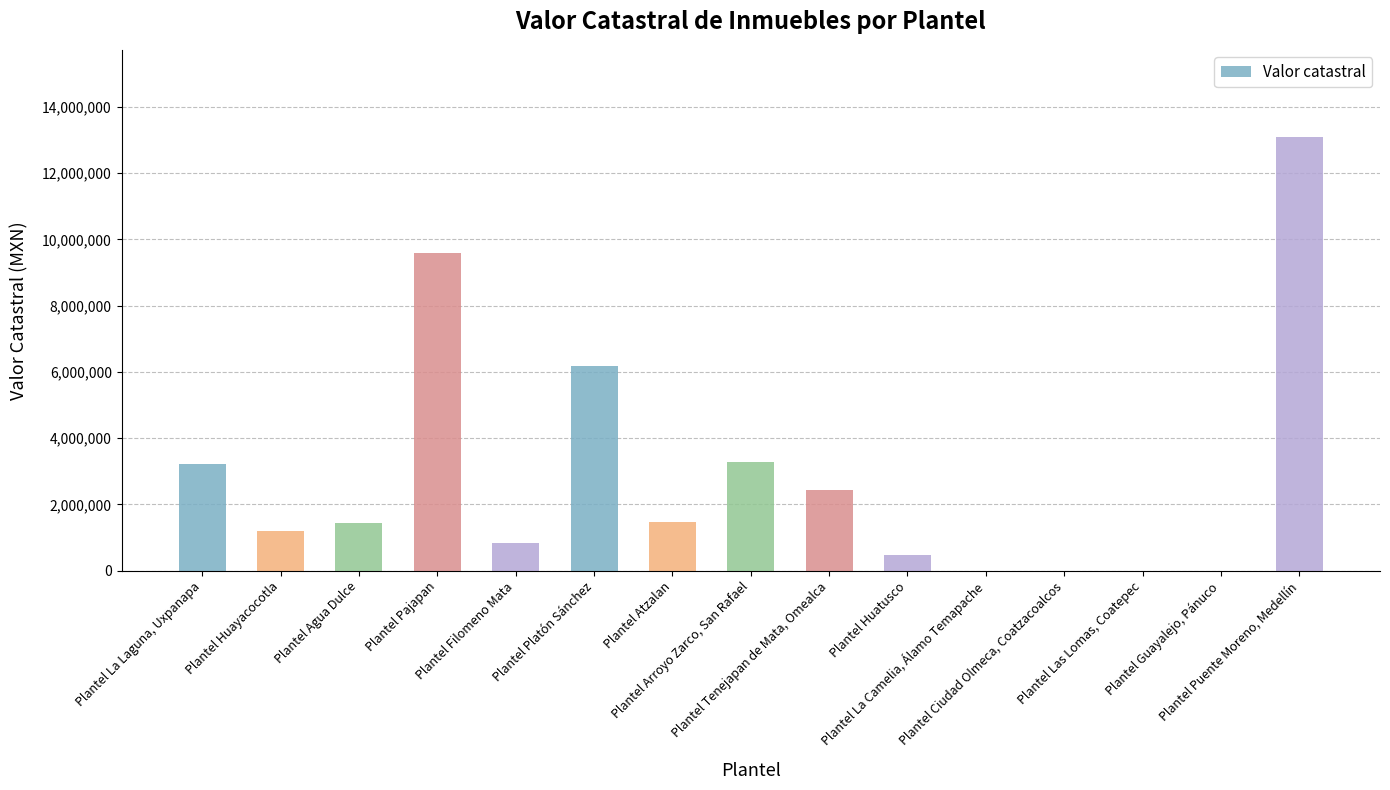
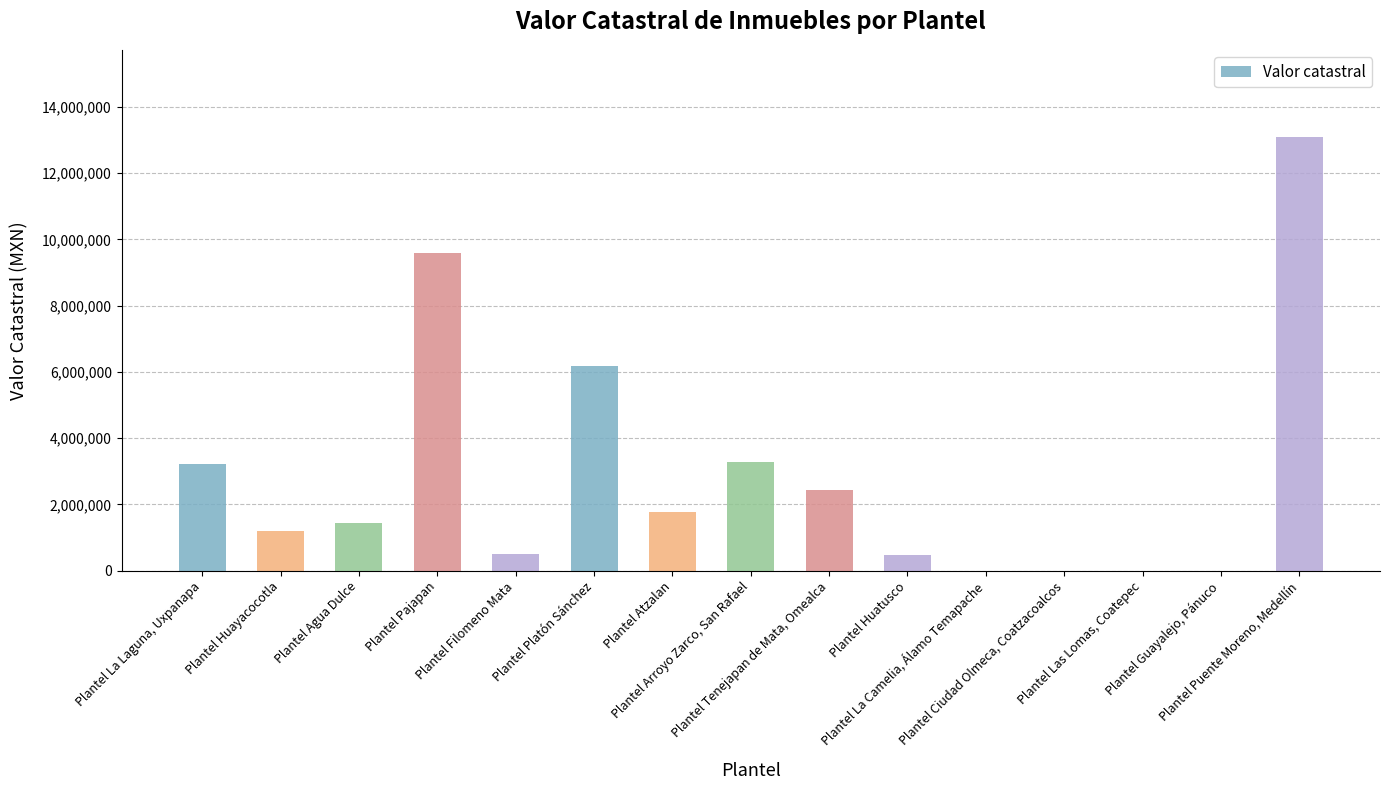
  {
    "Plantel La Laguna, Uxpanapa": "3,200,000",
    "Plantel Huayacocotla": "1,200,000",
    "Plantel Agua Dulce": "1,400,000",
    "Plantel Pajapan": "9,600,000",
-   "Plantel Filomeno Mata": "800,000",
+   "Plantel Filomeno Mata": "500,000",
    "Plantel Platón Sánchez": "6,200,000",
-   "Plantel Atzalan": "1,500,000",
+   "Plantel Atzalan": "1,800,000",
    "Plantel Arroyo Zarco, San Rafael": "3,300,000",
    "Plantel Tenejapan de Mata, Omealca": "2,400,000",
    "Plantel Huatusco": "500,000",
    "Plantel La Camelia, Álamo Temapache": "0",
    "Plantel Ciudad Olmeca, Coatzacoalcos": "0",
    "Plantel Las Lomas, Coatepec": "0",
    "Plantel Guayalejo, Pánuco": "0",
    "Plantel Puente Moreno, Medellín": "13,100,000"
  }
